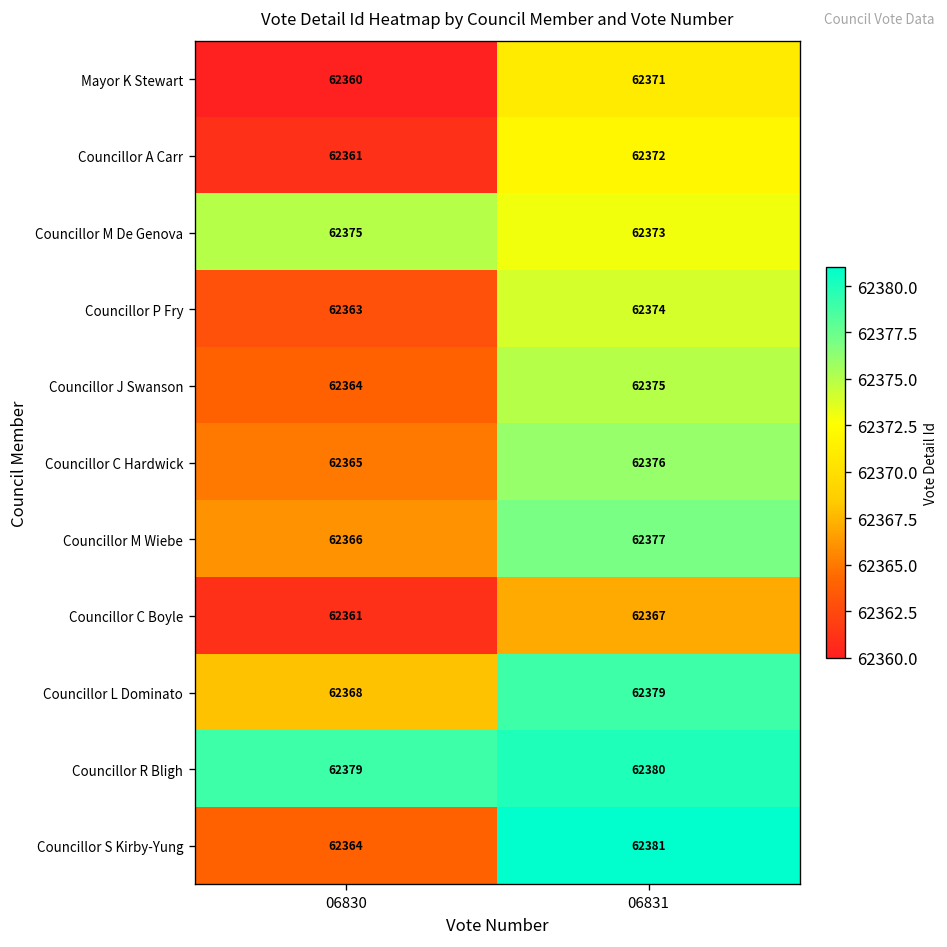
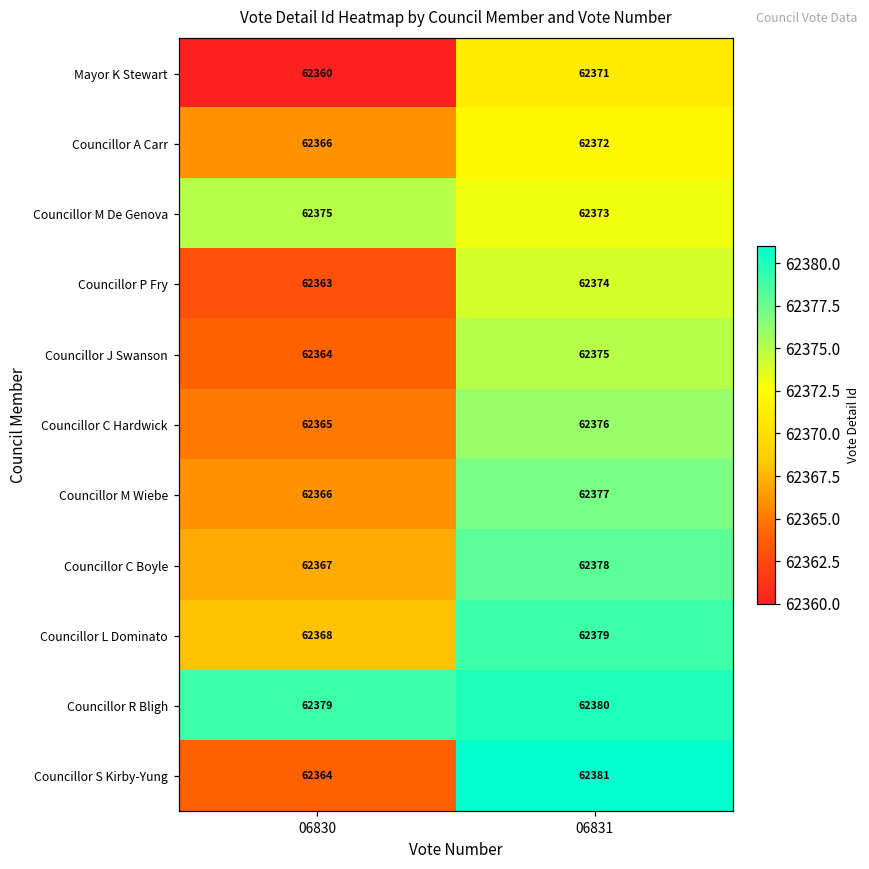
  {
    "Mayor K Stewart": {
      "06830": 62360,
      "06831": 62371
    },
    "Councillor A Carr": {
-     "06830": 62361,
+     "06830": 62366,
      "06831": 62372
    },
    "Councillor M De Genova": {
      "06830": 62375,
      "06831": 62373
    },
    "Councillor P Fry": {
      "06830": 62363,
      "06831": 62374
    },
    "Councillor J Swanson": {
      "06830": 62364,
      "06831": 62375
    },
    "Councillor C Hardwick": {
      "06830": 62365,
      "06831": 62376
    },
    "Councillor M Wiebe": {
      "06830": 62366,
      "06831": 62377
    },
    "Councillor C Boyle": {
-     "06830": 62361,
-     "06831": 62367
+     "06830": 62367,
+     "06831": 62378
    },
    "Councillor L Dominato": {
      "06830": 62368,
      "06831": 62379
    },
    "Councillor R Bligh": {
      "06830": 62379,
      "06831": 62380
    },
    "Councillor S Kirby-Yung": {
      "06830": 62364,
      "06831": 62381
    }
  }
